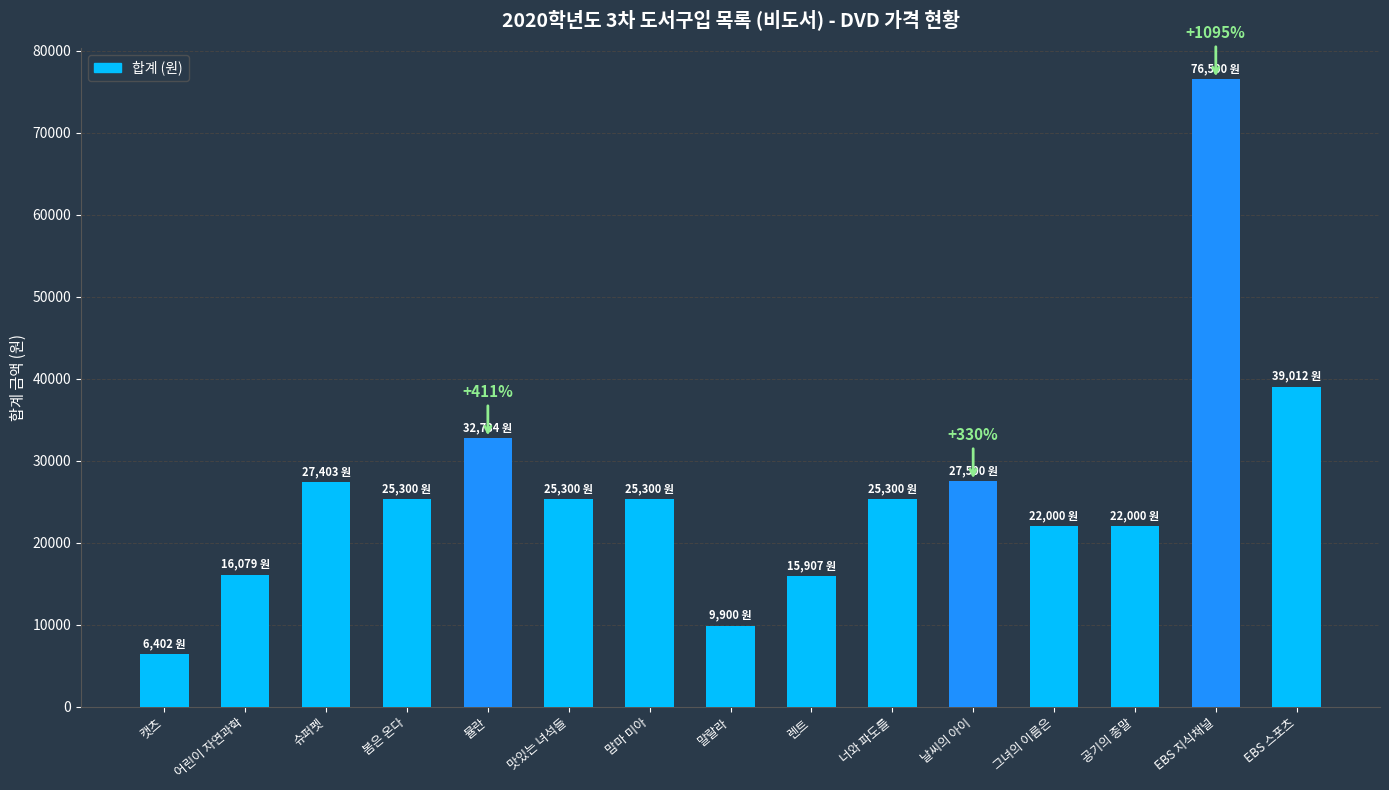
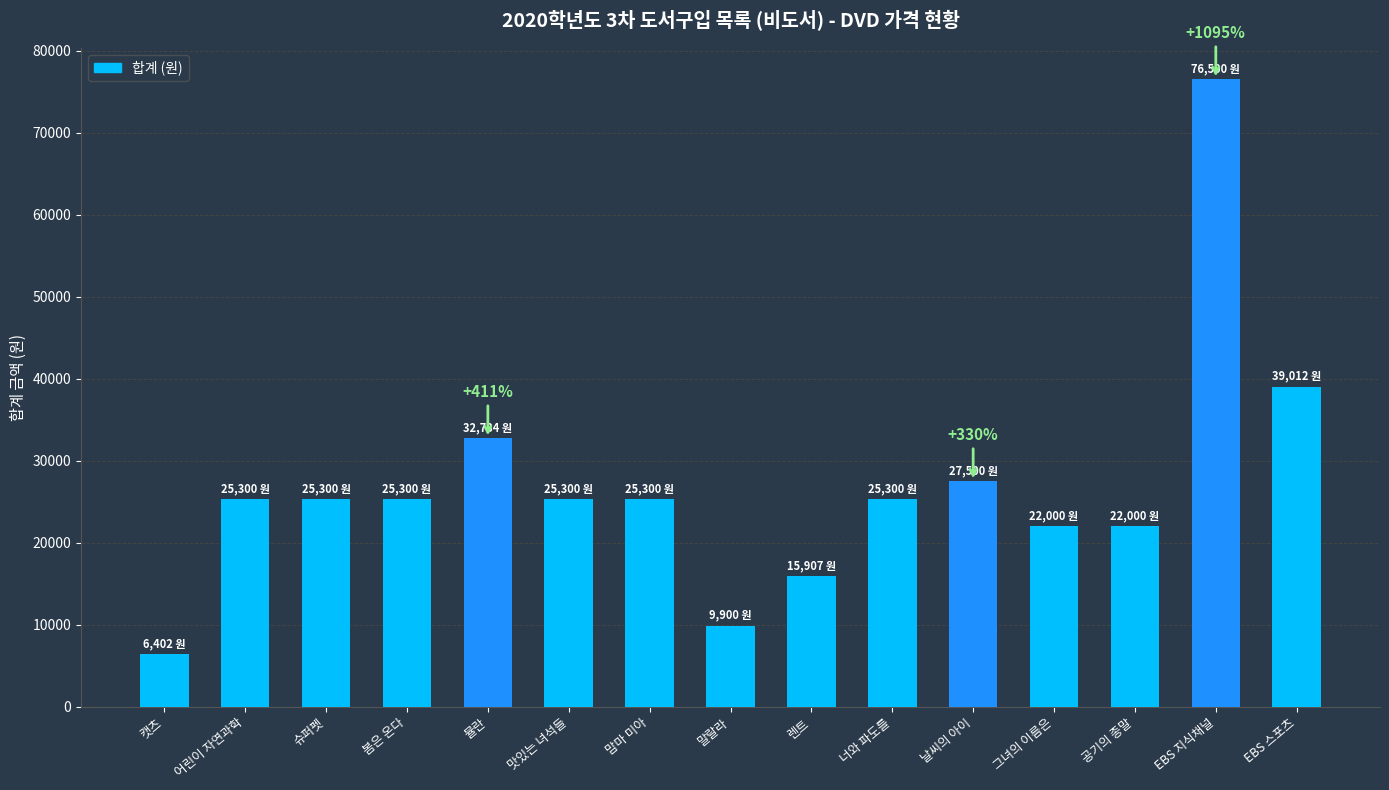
  {
    "캣츠": "6,402",
-   "어린이 자연과학": "16,079",
-   "슈퍼펫": "27,403",
+   "어린이 자연과학": "25,300",
+   "슈퍼펫": "25,300",
    "봄은 온다": "25,300",
    "맛있는 녀석들": "25,300",
    "맘마 미아": "25,300",
    "말랄라": "9,900",
    "렌트": "15,907",
    "너와 파도를": "25,300",
    "그녀의 이름은": "22,000",
    "공기의 종말": "22,000",
    "EBS 스포츠": "39,012"
  }
